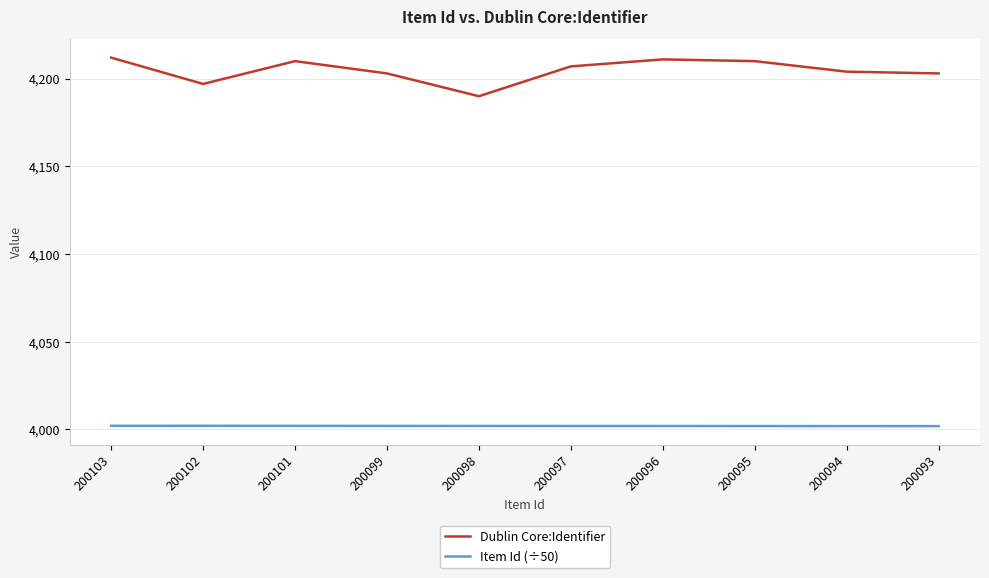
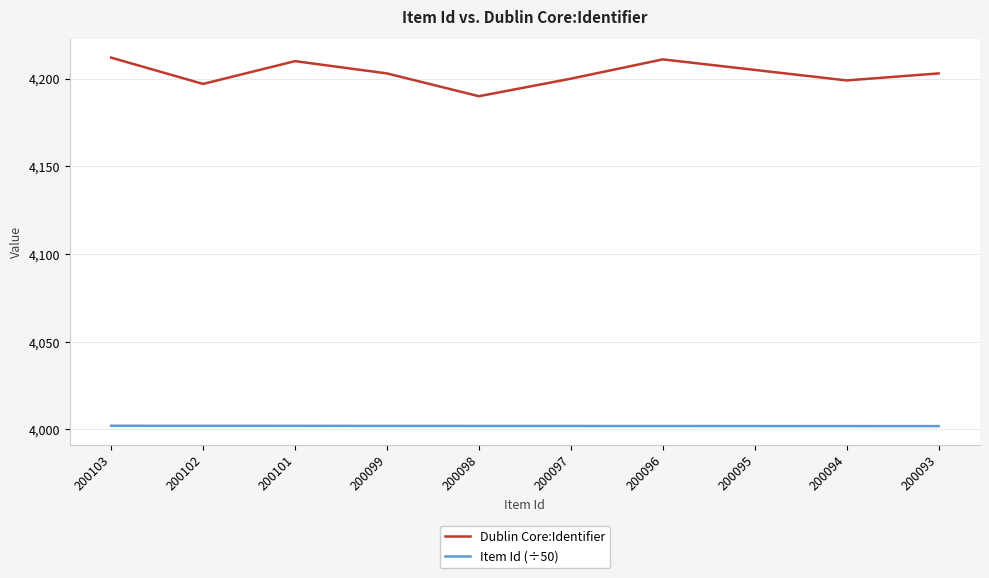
  {
    "Dublin Core:Identifier": {
      "200103": "4,212",
      "200102": "4,197",
      "200101": "4,210",
      "200099": "4,203",
      "200098": "4,190",
-     "200097": "4,207",
+     "200097": "4,200",
      "200096": "4,211",
-     "200095": "4,210",
-     "200094": "4,204",
+     "200095": "4,205",
+     "200094": "4,199",
      "200093": "4,203"
    },
    "Item Id (÷50)": {
      "200103": "4,002",
      "200102": "4,002",
      "200101": "4,002",
      "200099": "4,002",
      "200098": "4,002",
      "200097": "4,002",
      "200096": "4,002",
      "200095": "4,002",
      "200094": "4,002",
      "200093": "4,002"
    }
  }
